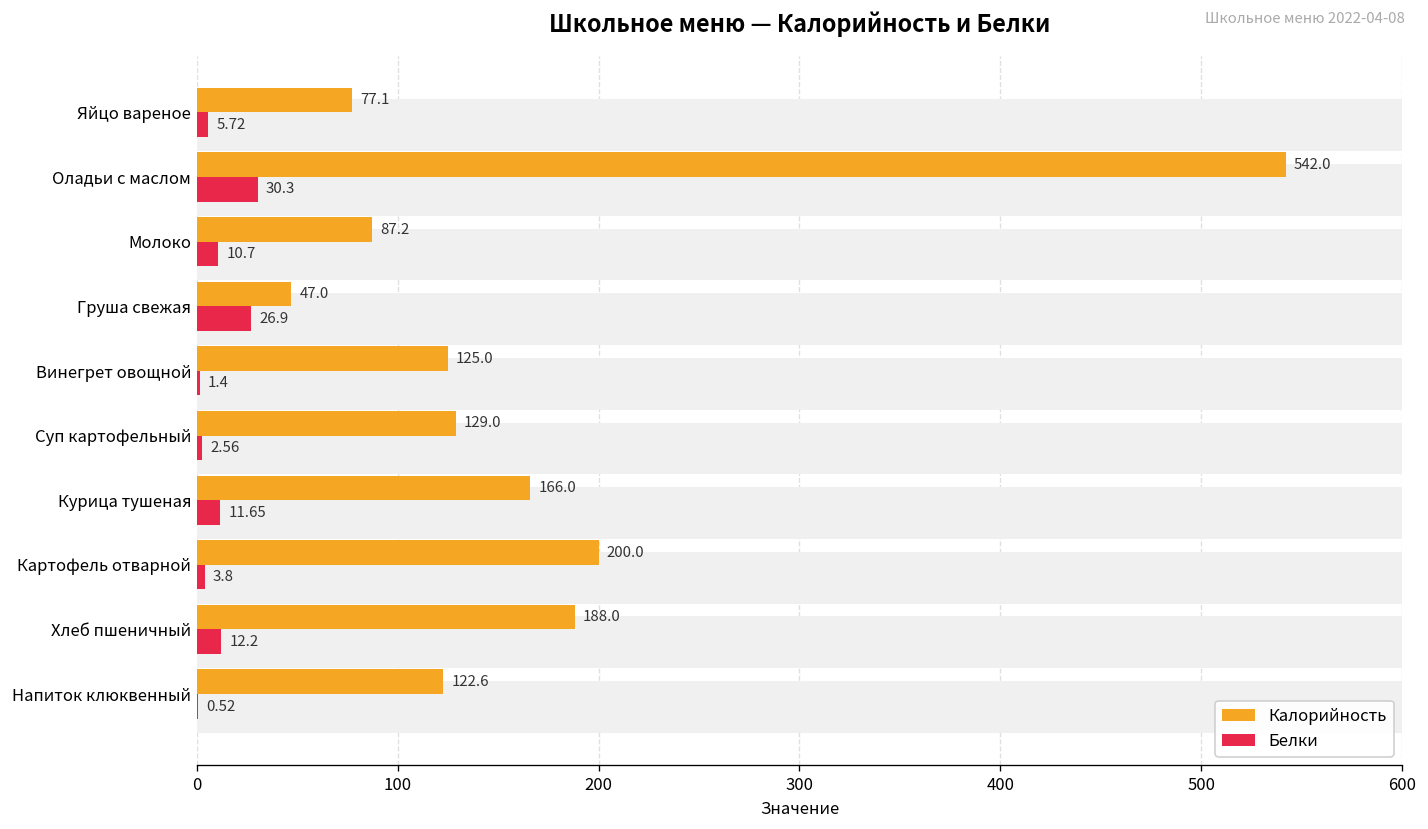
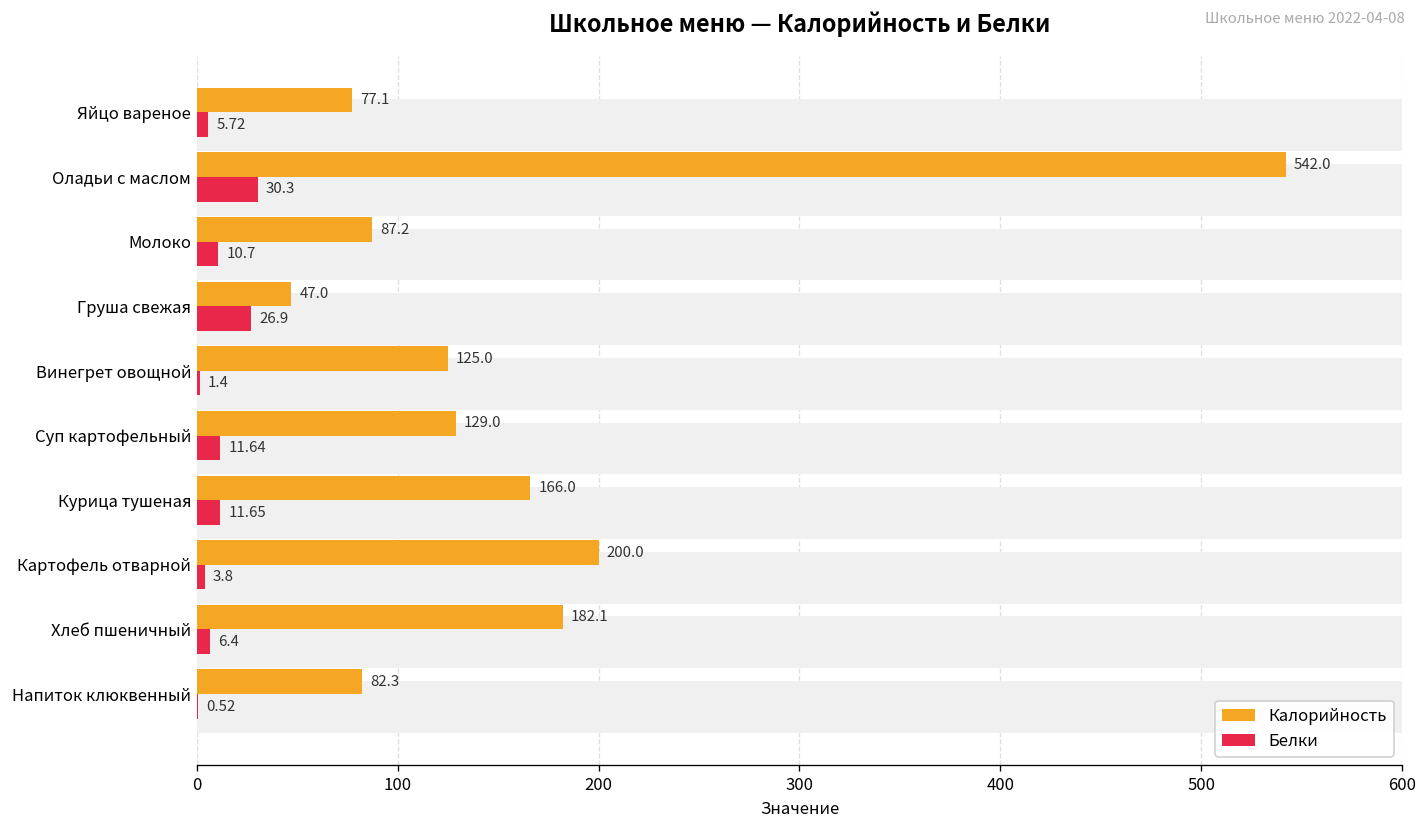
  {
    "Калорийность": {
      "Яйцо вареное": 77.1,
      "Оладьи с маслом": 542.0,
      "Молоко": 87.2,
      "Груша свежая": 47.0,
      "Винегрет овощной": 125.0,
      "Суп картофельный": 129.0,
      "Курица тушеная": 166.0,
      "Картофель отварной": 200.0,
-     "Хлеб пшеничный": 188.0,
-     "Напиток клюквенный": 122.6
+     "Хлеб пшеничный": 182.1,
+     "Напиток клюквенный": 82.3
    },
    "Белки": {
-     "Суп картофельный": 2.56,
-     "Хлеб пшеничный": 12.2,
+     "Суп картофельный": 11.64,
+     "Хлеб пшеничный": 6.4,
      "Напиток клюквенный": 0.52
    }
  }
